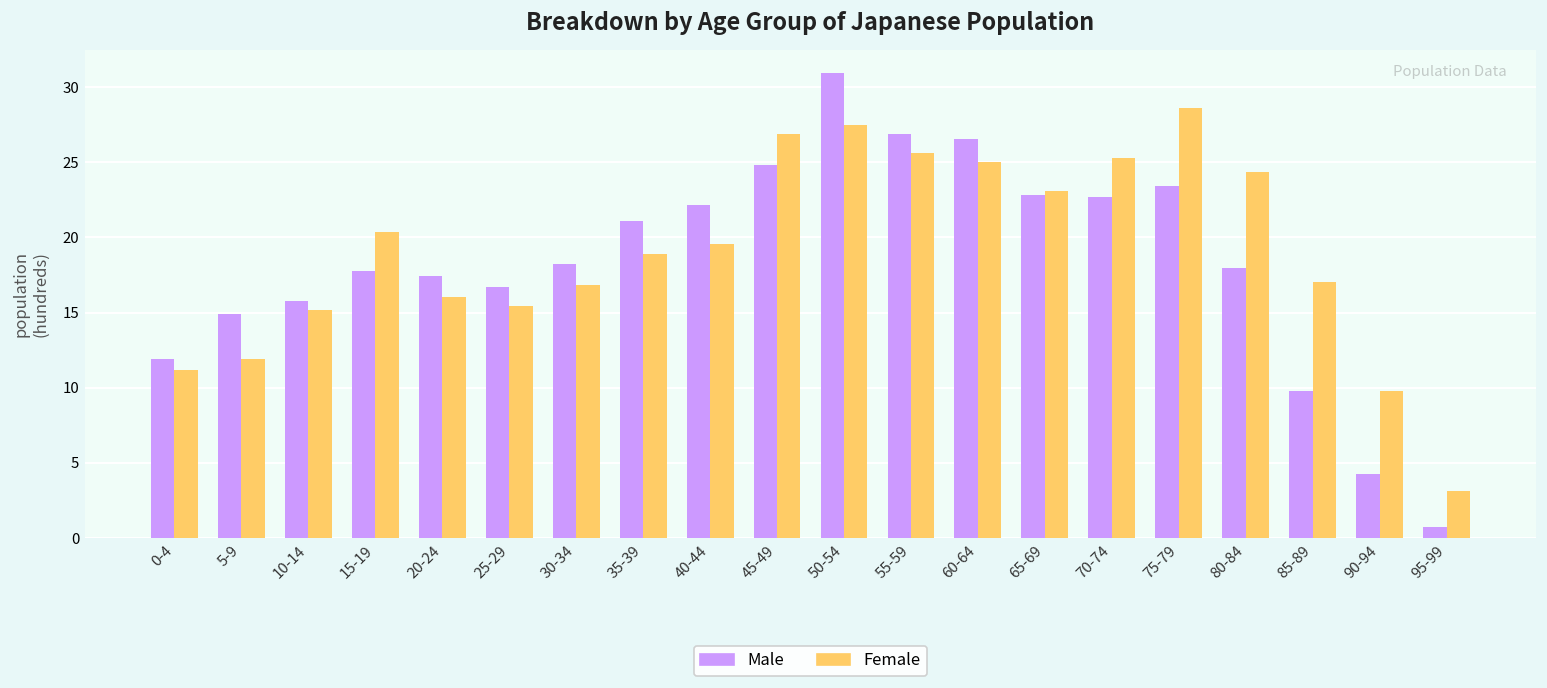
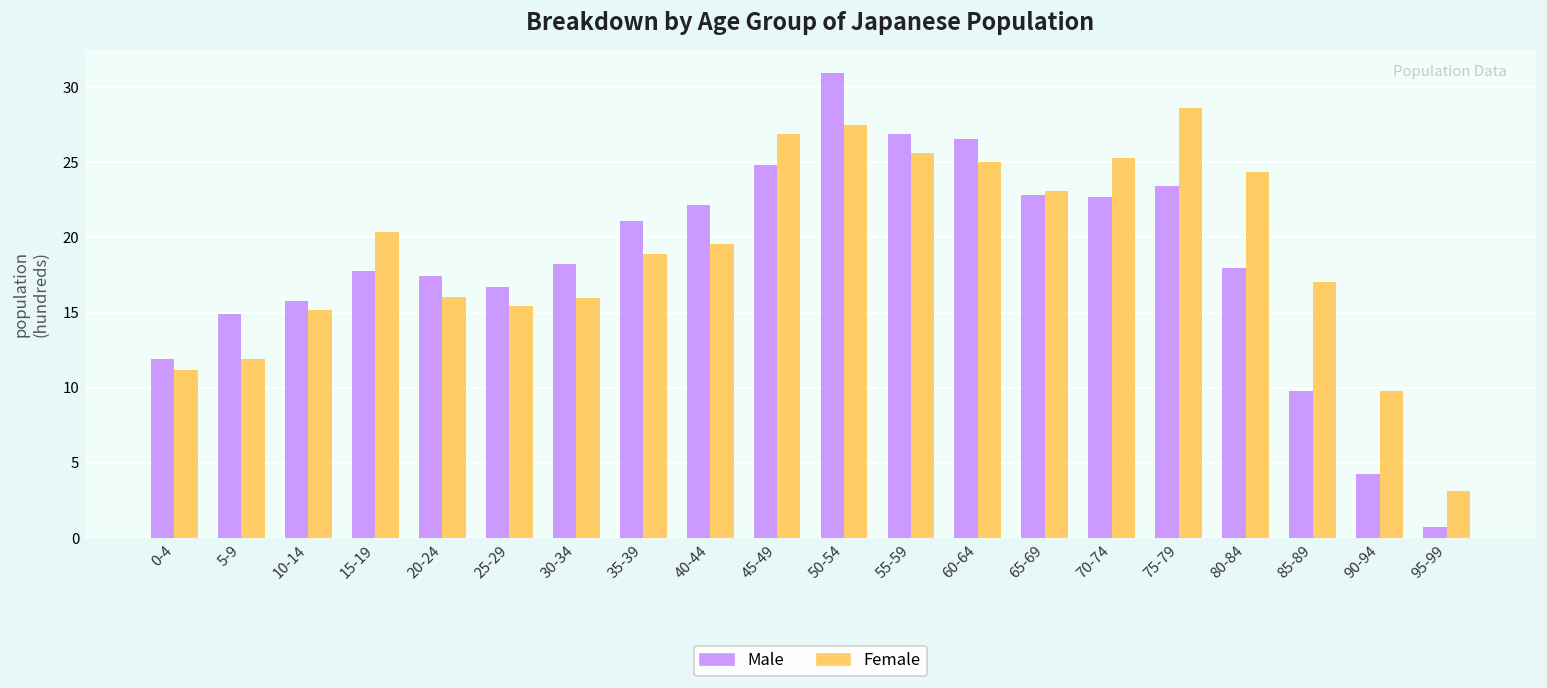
  {
    "Male": {
      "0-4": 11.9,
      "5-9": 14.9,
      "10-14": 15.8,
      "15-19": 17.8,
      "20-24": 17.4,
      "25-29": 16.7,
      "30-34": 18.3,
      "35-39": 21.1,
      "40-44": 22.1,
      "45-49": 24.9,
      "50-54": 30.9,
      "55-59": 26.9,
      "60-64": 26.5,
      "65-69": 22.8,
      "70-74": 22.7,
      "75-79": 23.4,
      "80-84": 18.0,
      "85-89": 9.8,
      "90-94": 4.3,
      "95-99": 0.7
    },
    "Female": {
      "0-4": 11.2,
      "5-9": 11.9,
      "10-14": 15.2,
      "15-19": 20.4,
      "20-24": 16.0,
      "25-29": 15.5,
-     "30-34": 16.8,
+     "30-34": 16.0,
      "35-39": 18.9,
      "40-44": 19.5,
      "45-49": 26.9,
      "50-54": 27.5,
      "55-59": 25.6,
      "60-64": 25.0,
      "65-69": 23.1,
      "70-74": 25.3,
      "75-79": 28.6,
      "80-84": 24.4,
      "85-89": 17.0,
      "90-94": 9.8,
      "95-99": 3.1
    }
  }
